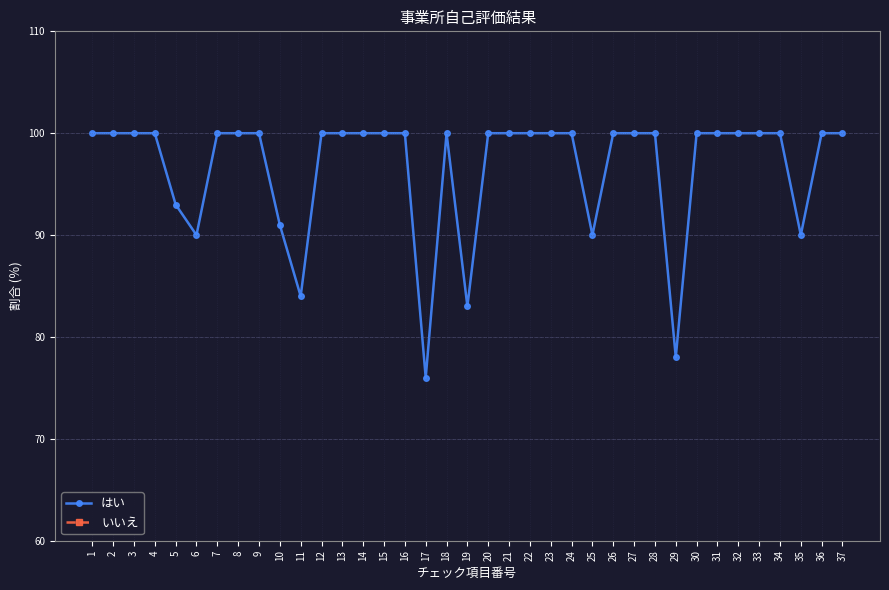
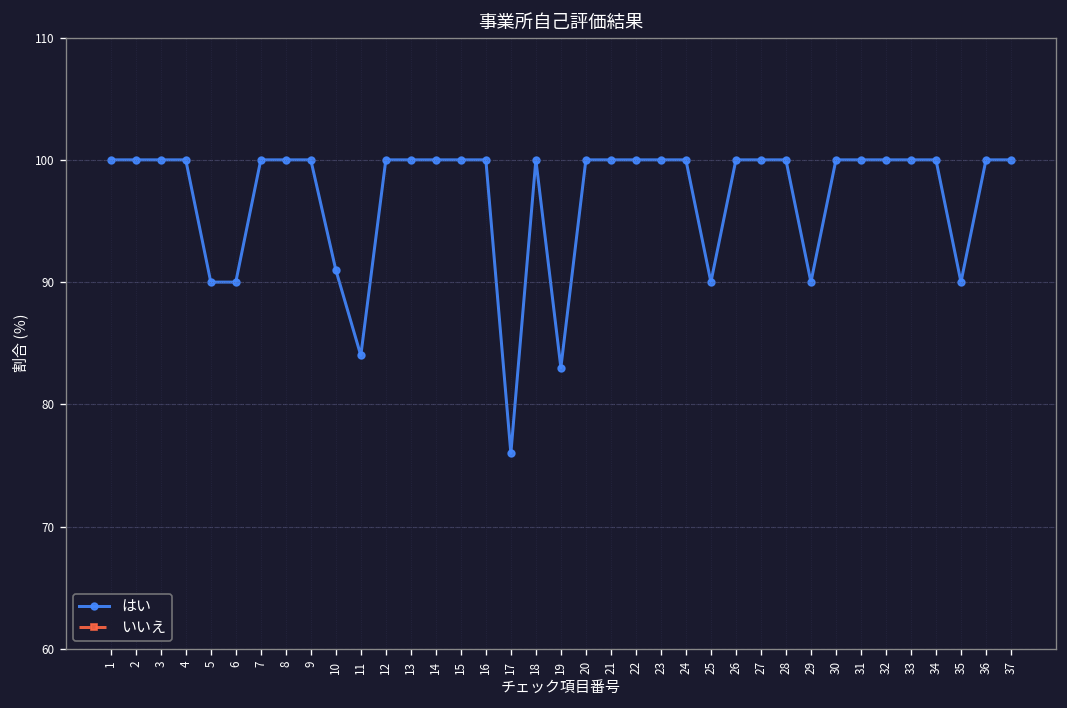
  {
    "はい": {
      "1": 100,
      "2": 100,
      "3": 100,
      "4": 100,
-     "5": 93,
+     "5": 90,
      "6": 90,
      "7": 100,
      "8": 100,
      "9": 100,
      "10": 91,
      "11": 84,
      "12": 100,
      "13": 100,
      "14": 100,
      "15": 100,
      "16": 100,
      "17": 76,
      "18": 100,
      "19": 83,
      "20": 100,
      "21": 100,
      "22": 100,
      "23": 100,
      "24": 100,
      "25": 90,
      "26": 100,
      "27": 100,
      "28": 100,
-     "29": 78,
+     "29": 90,
      "30": 100,
      "31": 100,
      "32": 100,
      "33": 100,
      "34": 100,
      "35": 90,
      "36": 100,
      "37": 100
    }
  }
